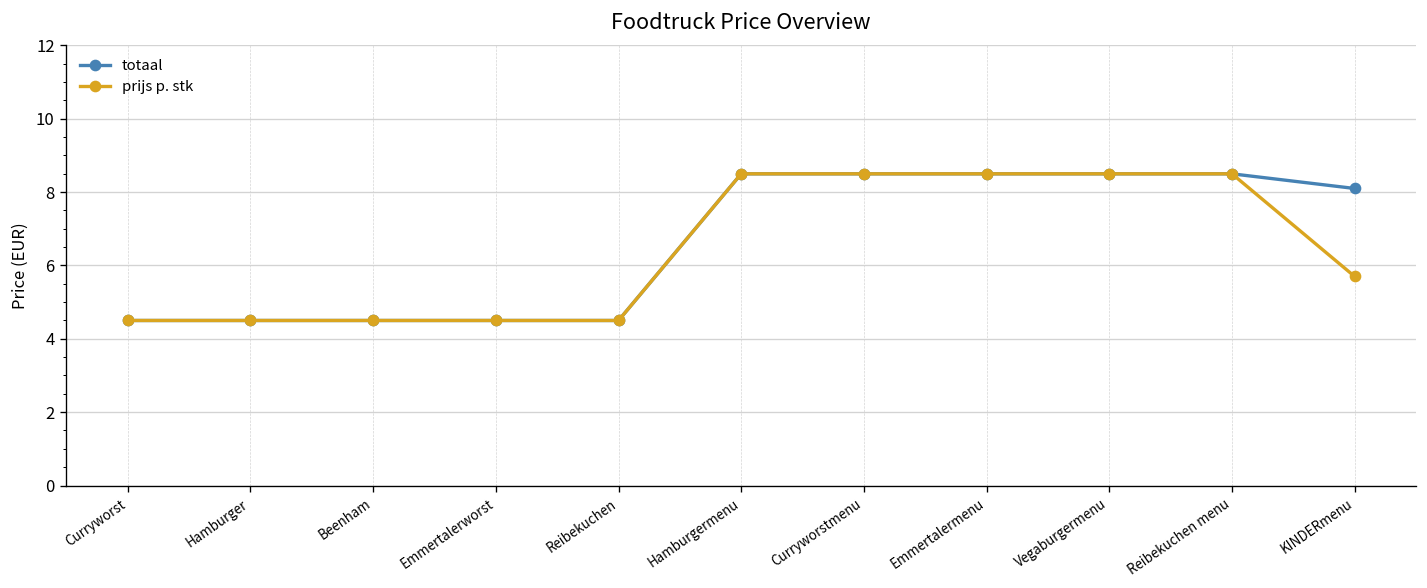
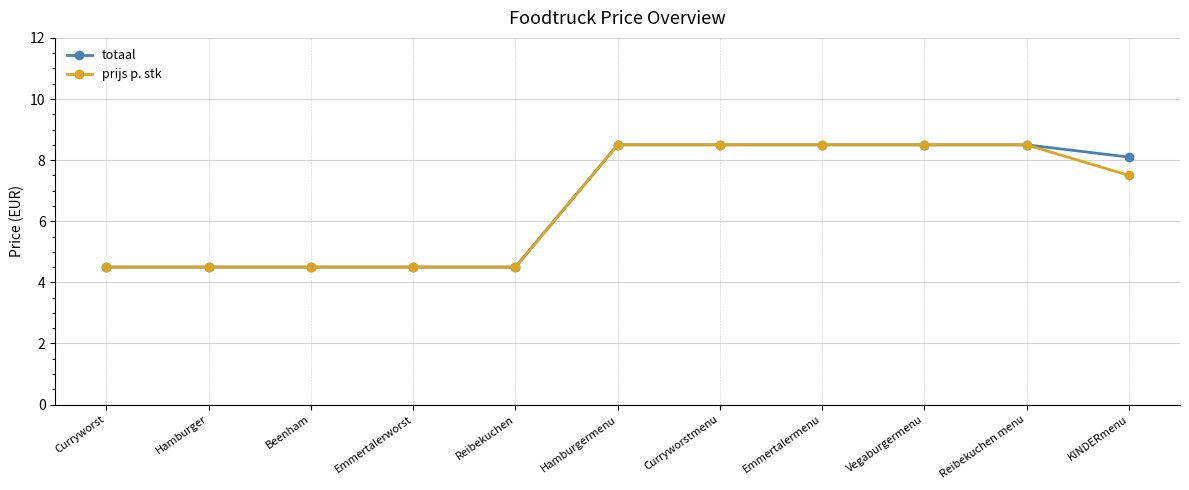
  {
    "totaal": {
      "KINDERmenu": 8.1
    },
    "prijs p. stk": {
-     "KINDERmenu": 5.7
+     "KINDERmenu": 7.5
    }
  }
